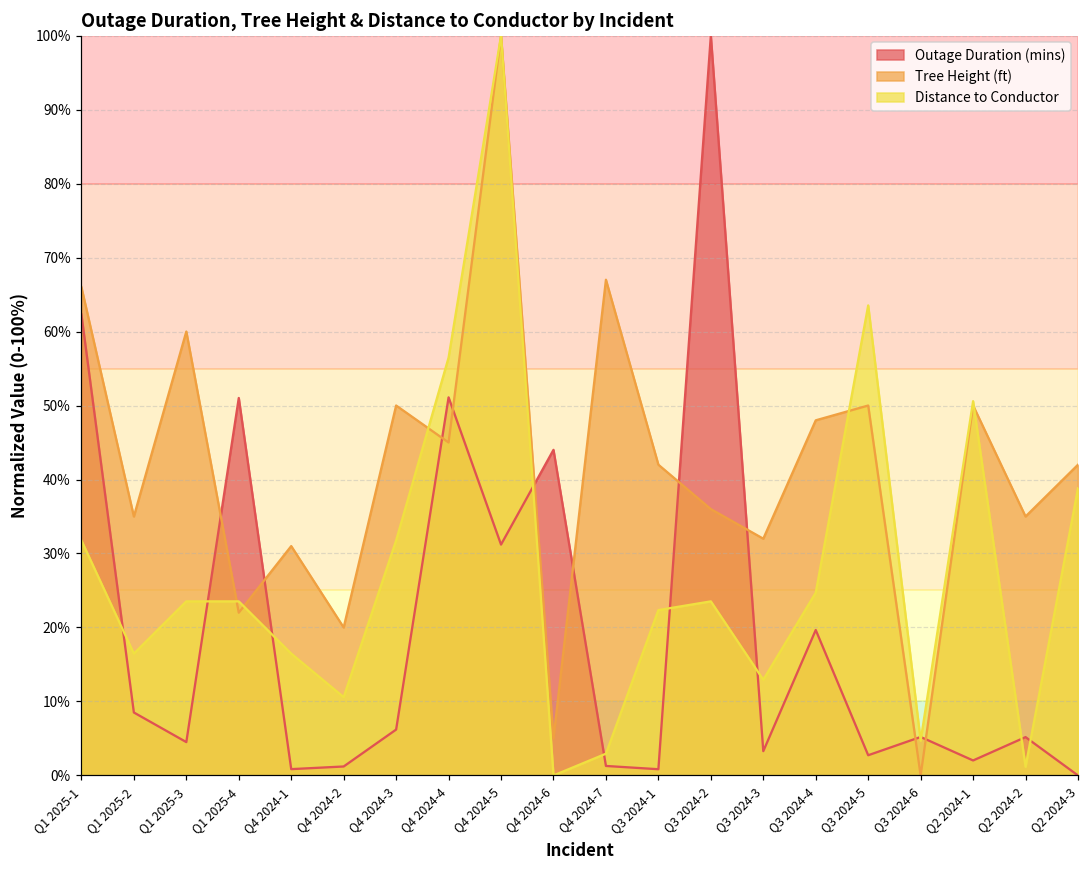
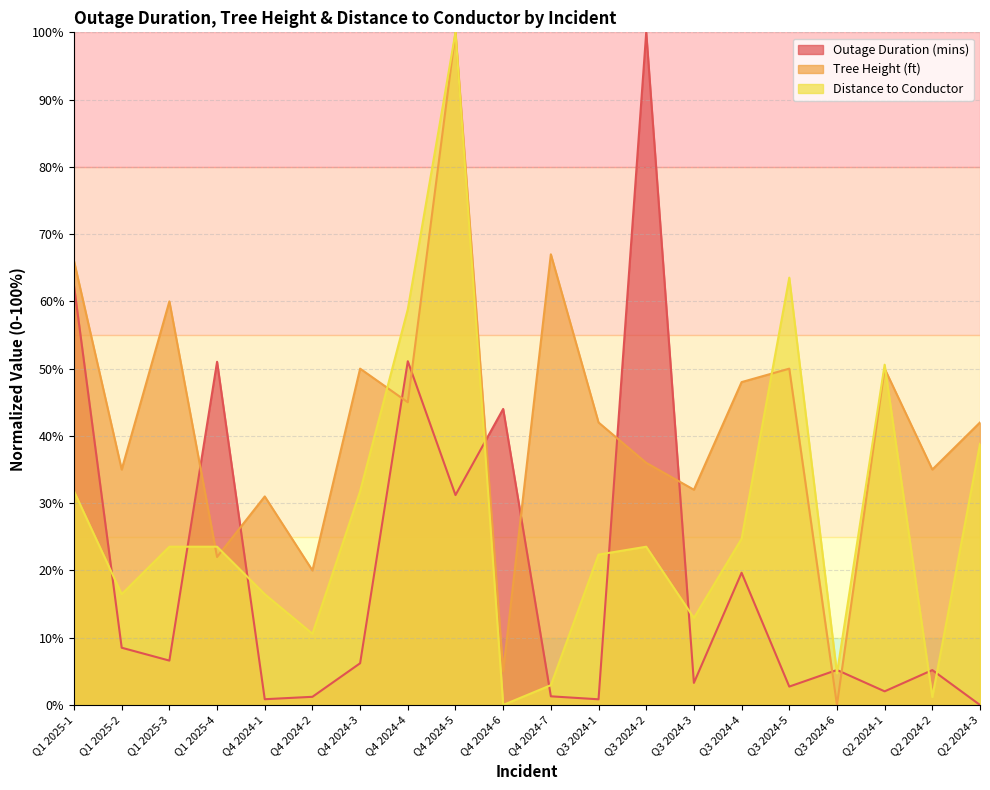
  {
    "Outage Duration (mins)": {
      "Q1 2025-1": "62%",
      "Q1 2025-2": "9%",
-     "Q1 2025-3": "5%",
+     "Q1 2025-3": "7%",
      "Q1 2025-4": "51%",
      "Q4 2024-1": "1%",
      "Q4 2024-2": "1%",
      "Q4 2024-3": "6%",
      "Q4 2024-4": "51%",
      "Q4 2024-5": "31%",
      "Q4 2024-6": "44%",
      "Q4 2024-7": "1%",
      "Q3 2024-1": "1%",
      "Q3 2024-2": "100%",
      "Q3 2024-3": "3%",
      "Q3 2024-4": "20%",
      "Q3 2024-5": "3%",
      "Q3 2024-6": "5%",
      "Q2 2024-1": "2%",
      "Q2 2024-2": "5%",
      "Q2 2024-3": "0%"
    },
    "Tree Height (ft)": {
      "Q1 2025-1": "66%",
      "Q1 2025-2": "35%",
      "Q1 2025-3": "60%",
      "Q1 2025-4": "22%",
      "Q4 2024-1": "31%",
      "Q4 2024-2": "20%",
      "Q4 2024-3": "50%",
      "Q4 2024-4": "45%",
      "Q4 2024-6": "5%",
      "Q4 2024-7": "67%",
      "Q3 2024-1": "42%",
      "Q3 2024-2": "36%",
      "Q3 2024-3": "32%",
      "Q3 2024-4": "48%",
      "Q3 2024-5": "50%",
      "Q3 2024-6": "0%",
      "Q2 2024-1": "50%",
      "Q2 2024-2": "35%",
      "Q2 2024-3": "42%"
    },
    "Distance to Conductor": {
      "Q1 2025-1": "32%",
      "Q1 2025-2": "16%",
      "Q1 2025-3": "24%",
      "Q1 2025-4": "24%",
      "Q4 2024-1": "16%",
      "Q4 2024-2": "11%",
      "Q4 2024-3": "32%",
-     "Q4 2024-4": "56%",
+     "Q4 2024-4": "59%",
      "Q4 2024-6": "0%",
      "Q4 2024-7": "3%",
      "Q3 2024-1": "22%",
      "Q3 2024-2": "24%",
      "Q3 2024-3": "13%",
      "Q3 2024-4": "25%",
      "Q3 2024-5": "64%",
      "Q3 2024-6": "5%",
      "Q2 2024-1": "51%",
      "Q2 2024-2": "1%",
      "Q2 2024-3": "39%"
    }
  }
